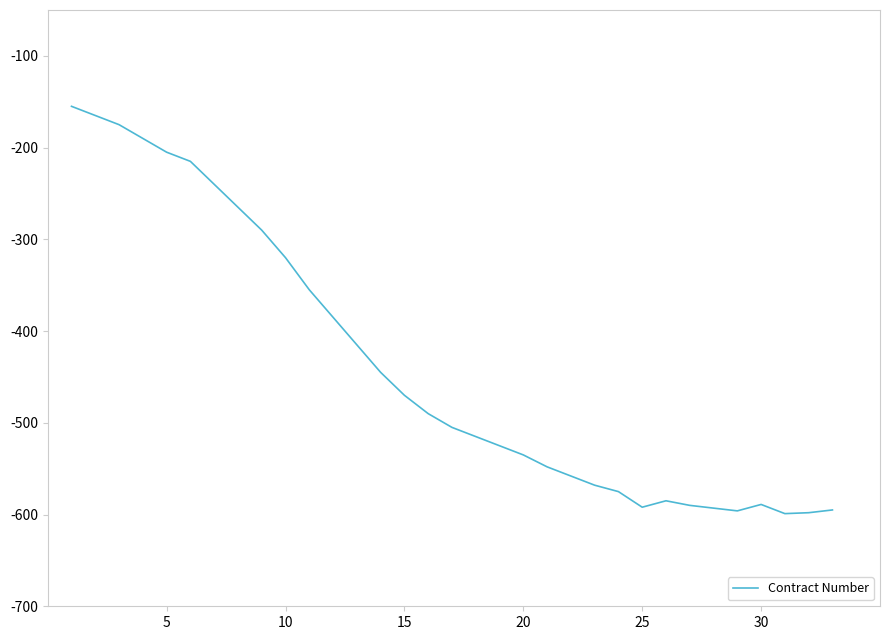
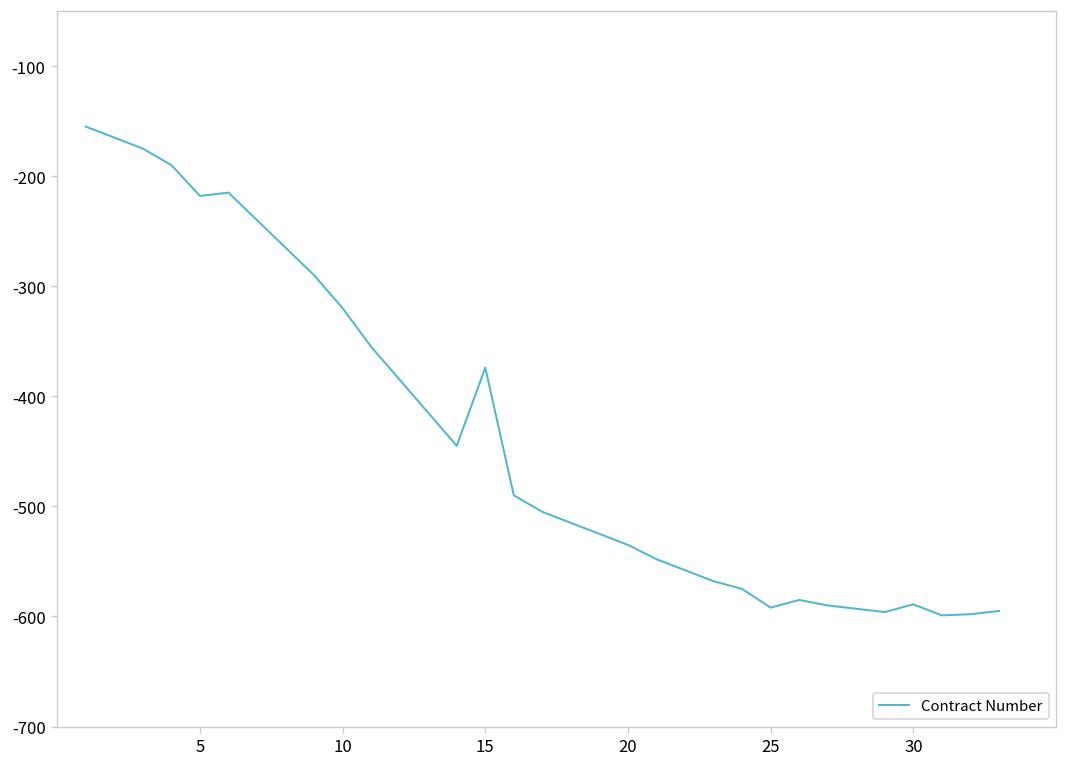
  {
-   "5": -210,
+   "5": -220,
    "10": -320,
-   "15": -470,
+   "15": -370,
    "20": -540,
    "25": -590,
    "30": -590
  }
